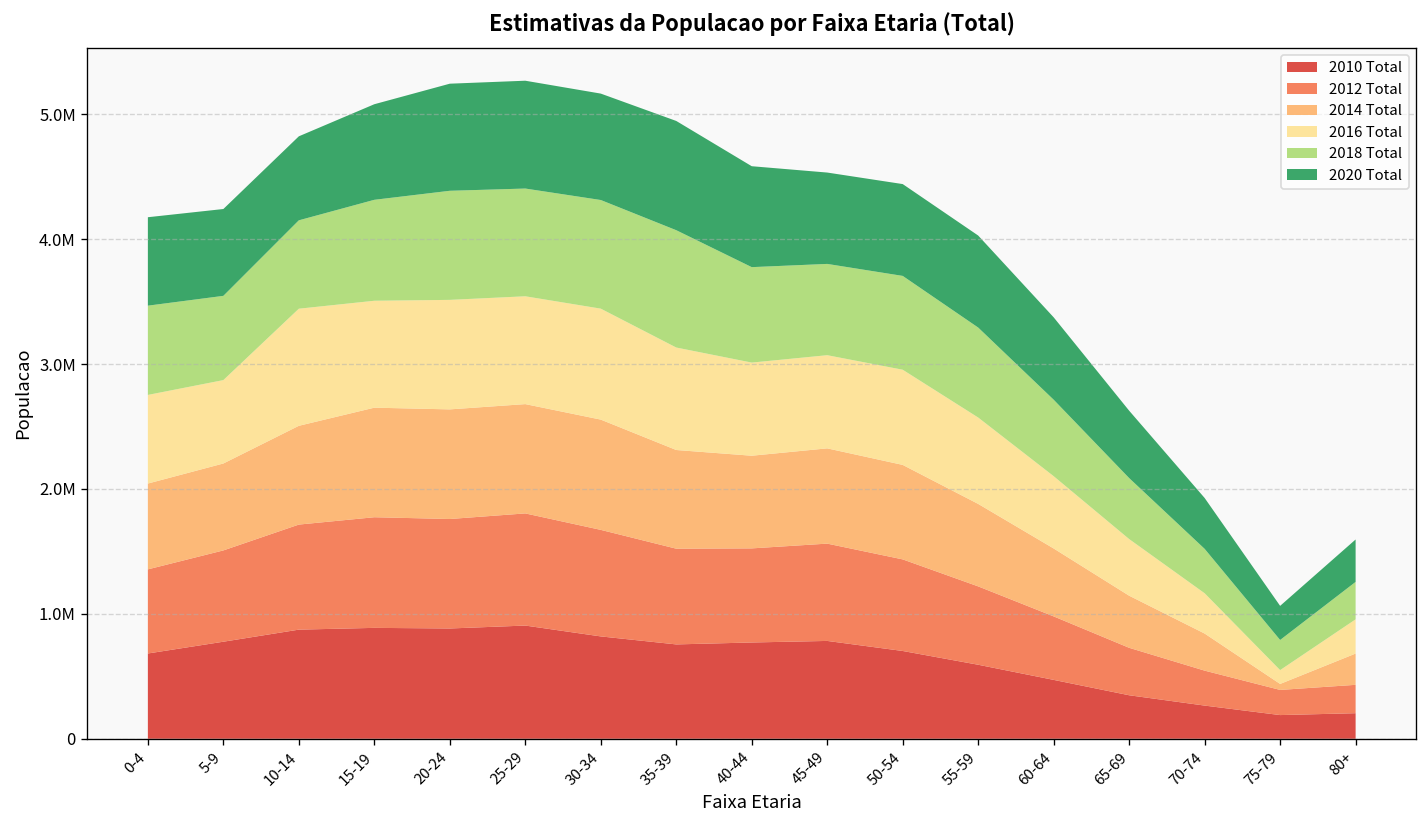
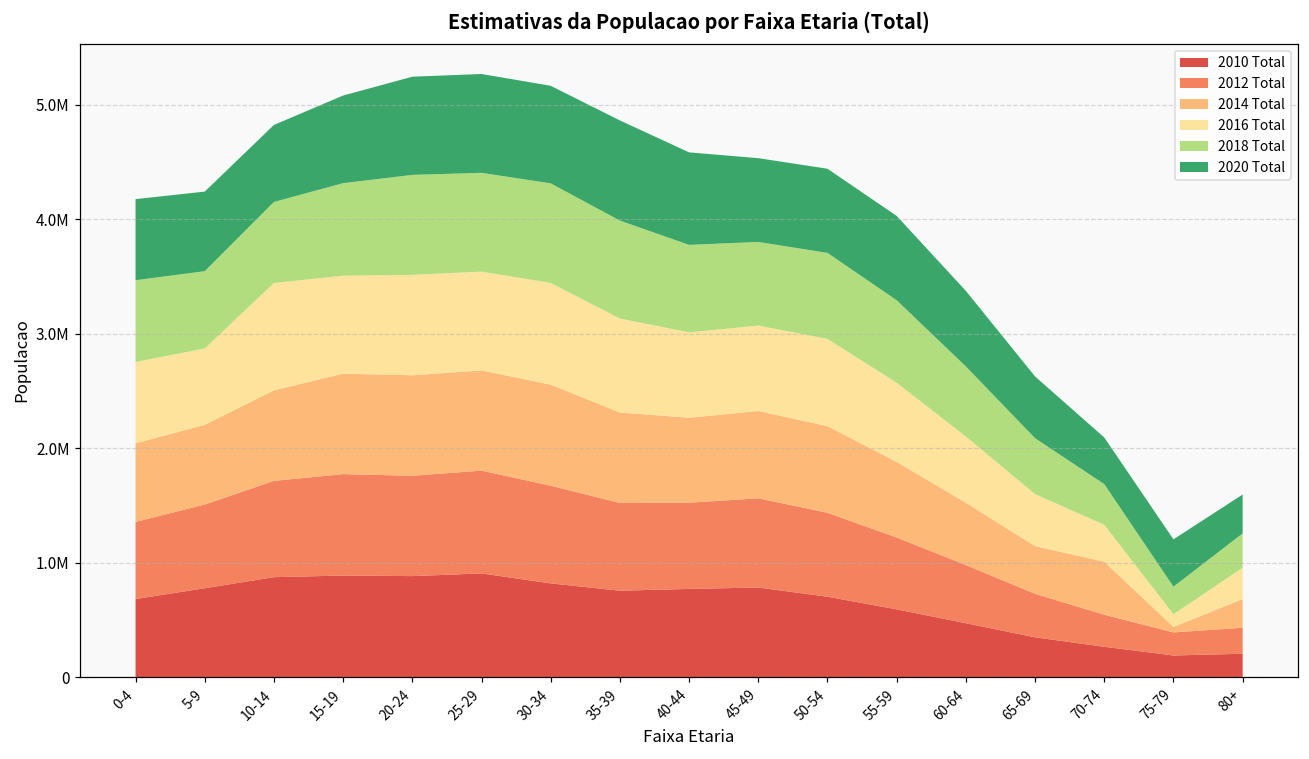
  {
    "2010 Total": {
      "0-4": 680000,
      "5-9": 780000,
      "10-14": 870000,
      "15-19": 890000,
      "20-24": 880000,
      "25-29": 910000,
      "30-34": 820000,
      "35-39": 760000,
      "40-44": 770000,
      "45-49": 780000,
      "50-54": 700000,
      "55-59": 590000,
      "60-64": 470000,
      "65-69": 350000,
      "70-74": 270000,
      "75-79": 190000,
      "80+": 200000
    },
    "2012 Total": {
      "0-4": 670000,
      "5-9": 730000,
      "10-14": 840000,
      "15-19": 890000,
      "20-24": 880000,
      "25-29": 900000,
      "30-34": 850000,
      "35-39": 770000,
      "40-44": 750000,
      "45-49": 780000,
      "50-54": 730000,
      "55-59": 630000,
      "60-64": 510000,
      "65-69": 380000,
      "70-74": 280000,
      "75-79": 200000,
      "80+": 230000
    },
    "2014 Total": {
      "0-4": 690000,
      "5-9": 700000,
      "10-14": 790000,
      "15-19": 880000,
      "20-24": 880000,
      "25-29": 880000,
      "30-34": 880000,
      "35-39": 790000,
      "40-44": 740000,
      "45-49": 760000,
      "50-54": 760000,
      "55-59": 660000,
      "60-64": 540000,
      "65-69": 420000,
-     "70-74": 300000,
+     "70-74": 460000,
      "75-79": 50000,
      "80+": 250000
    },
    "2016 Total": {
      "0-4": 710000,
      "5-9": 670000,
      "10-14": 940000,
      "15-19": 860000,
      "20-24": 880000,
      "25-29": 860000,
      "30-34": 890000,
      "35-39": 820000,
      "40-44": 750000,
      "45-49": 750000,
      "50-54": 760000,
      "55-59": 690000,
      "60-64": 580000,
      "65-69": 450000,
      "70-74": 320000,
      "75-79": 110000,
      "80+": 270000
    },
    "2018 Total": {
      "0-4": 710000,
      "5-9": 670000,
      "10-14": 710000,
      "15-19": 810000,
      "20-24": 870000,
      "25-29": 860000,
      "30-34": 870000,
-     "35-39": 940000,
+     "35-39": 860000,
      "40-44": 760000,
      "45-49": 730000,
      "50-54": 750000,
      "55-59": 720000,
      "60-64": 610000,
      "65-69": 490000,
      "70-74": 360000,
      "75-79": 240000,
      "80+": 300000
    },
    "2020 Total": {
      "0-4": 710000,
      "5-9": 700000,
      "10-14": 670000,
      "15-19": 770000,
      "20-24": 860000,
      "25-29": 860000,
      "30-34": 850000,
      "35-39": 870000,
      "40-44": 810000,
      "45-49": 730000,
      "50-54": 740000,
      "55-59": 740000,
      "60-64": 660000,
      "65-69": 540000,
      "70-74": 410000,
-     "75-79": 270000,
+     "75-79": 410000,
      "80+": 340000
    }
  }
